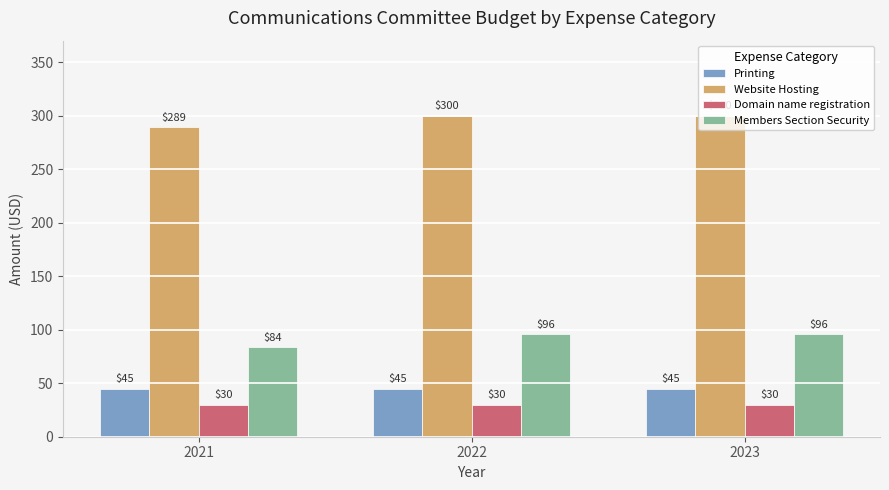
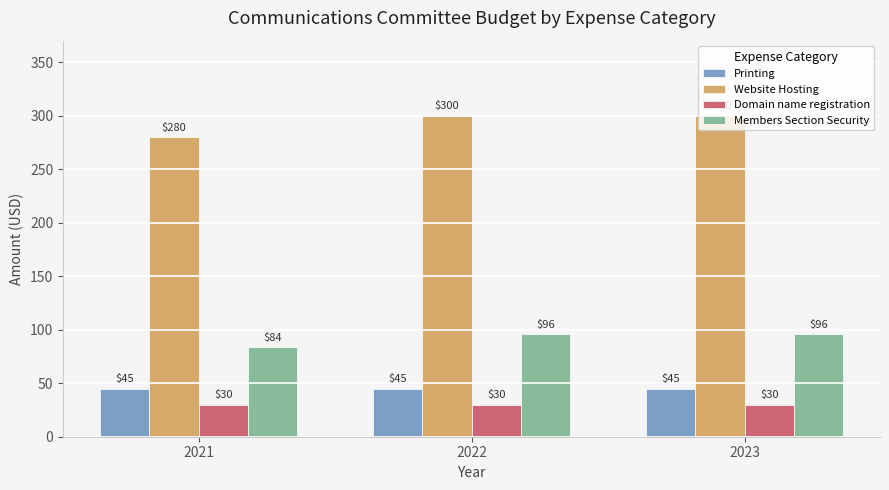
  {
    "Website Hosting": {
-     "2021": "$289",
+     "2021": "$280",
      "2022": "$300"
    },
    "Domain name registration": {
      "2021": "$30",
      "2022": "$30",
      "2023": "$30"
    }
  }
